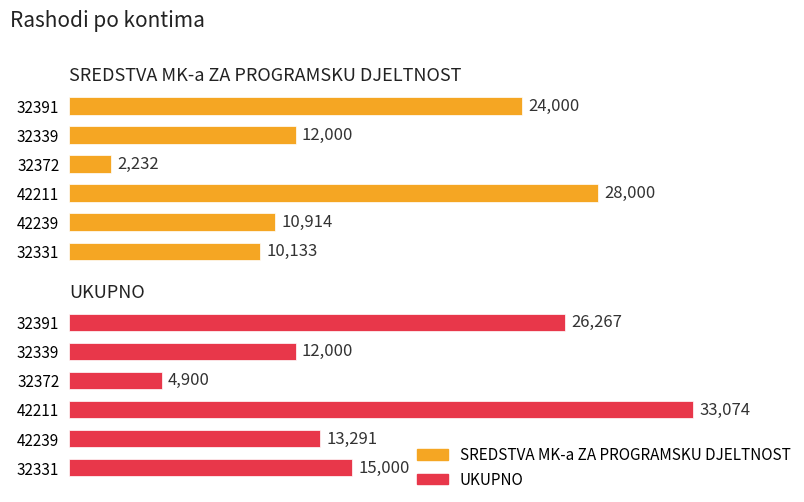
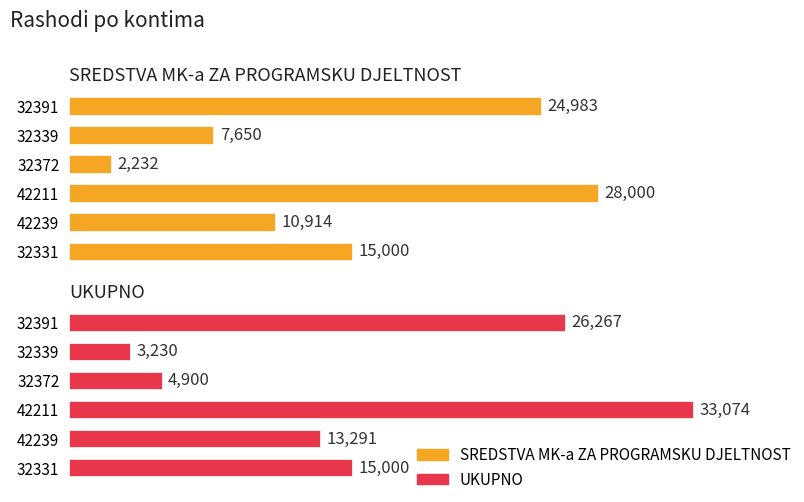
  {
    "SREDSTVA MK-a ZA PROGRAMSKU DJELTNOST": {
-     "32391": "24,000",
-     "32339": "12,000",
+     "32391": "24,983",
+     "32339": "7,650",
      "32372": "2,232",
      "42211": "28,000",
      "42239": "10,914",
-     "32331": "10,133"
+     "32331": "15,000"
    },
    "UKUPNO": {
      "32391": "26,267",
-     "32339": "12,000",
+     "32339": "3,230",
      "32372": "4,900",
      "42211": "33,074",
      "42239": "13,291",
      "32331": "15,000"
    }
  }
